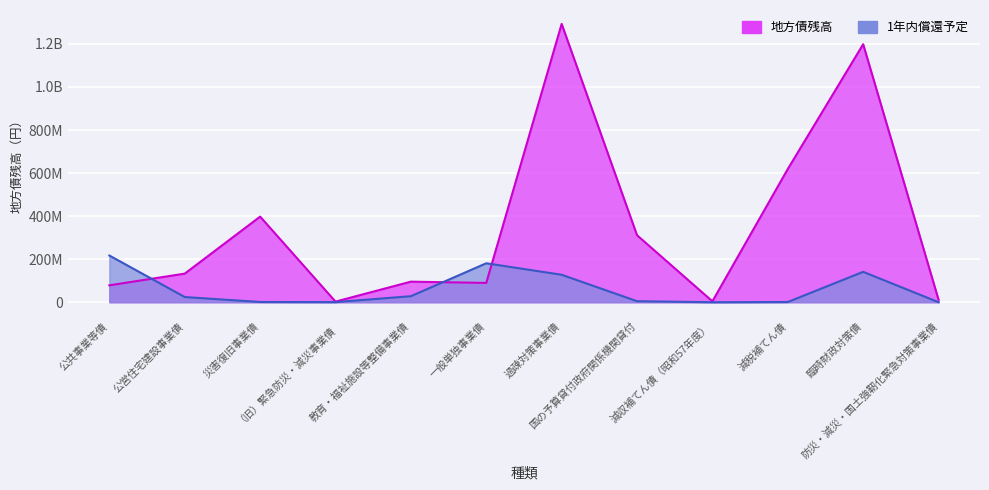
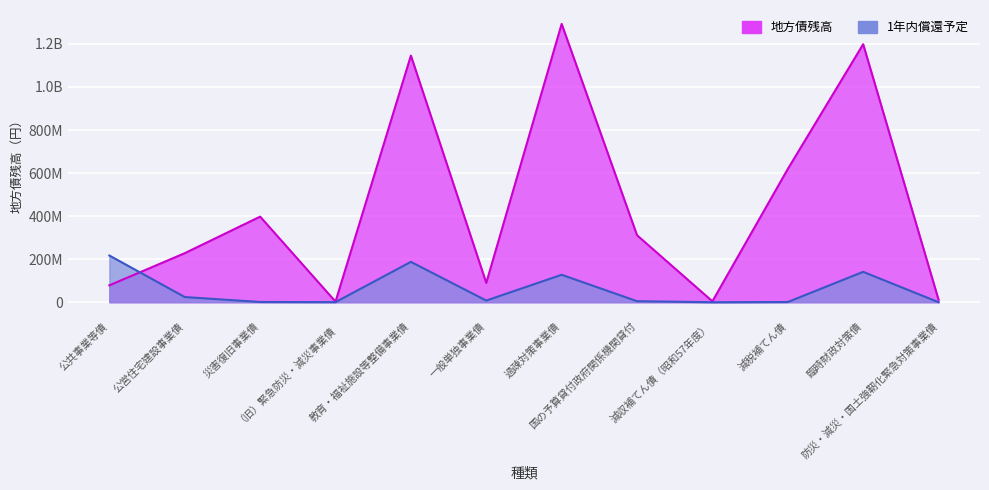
  {
    "地方債残高": {
      "公共事業等債": 80000000,
-     "公営住宅建設事業債": 130000000,
+     "公営住宅建設事業債": 230000000,
      "災害復旧事業債": 400000000,
-     "教育・福祉施設等整備事業債": 100000000,
+     "教育・福祉施設等整備事業債": 1150000000,
      "一般単独事業債": 90000000,
      "過疎対策事業債": 1290000000,
      "国の予算貸付政府関係機関貸付": 310000000,
      "減税補てん債": 620000000,
      "臨時財政対策債": 1200000000
    },
    "1年内償還予定": {
      "公共事業等債": 220000000,
      "公営住宅建設事業債": 20000000,
      "災害復旧事業債": 0,
-     "教育・福祉施設等整備事業債": 30000000,
-     "一般単独事業債": 180000000,
+     "教育・福祉施設等整備事業債": 190000000,
+     "一般単独事業債": 10000000,
      "過疎対策事業債": 130000000,
      "国の予算貸付政府関係機関貸付": 0,
      "減税補てん債": 0,
      "臨時財政対策債": 140000000
    }
  }
